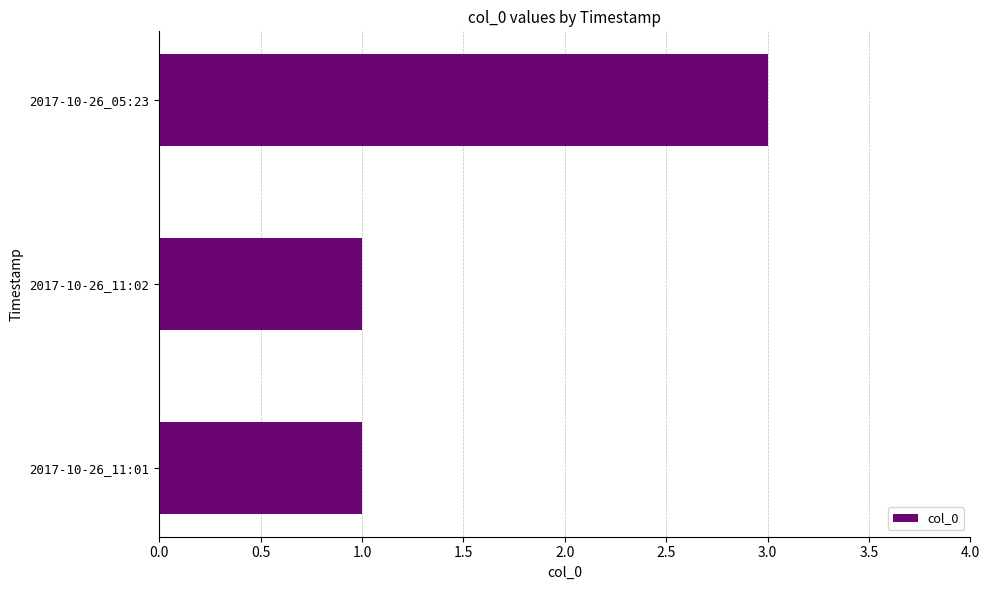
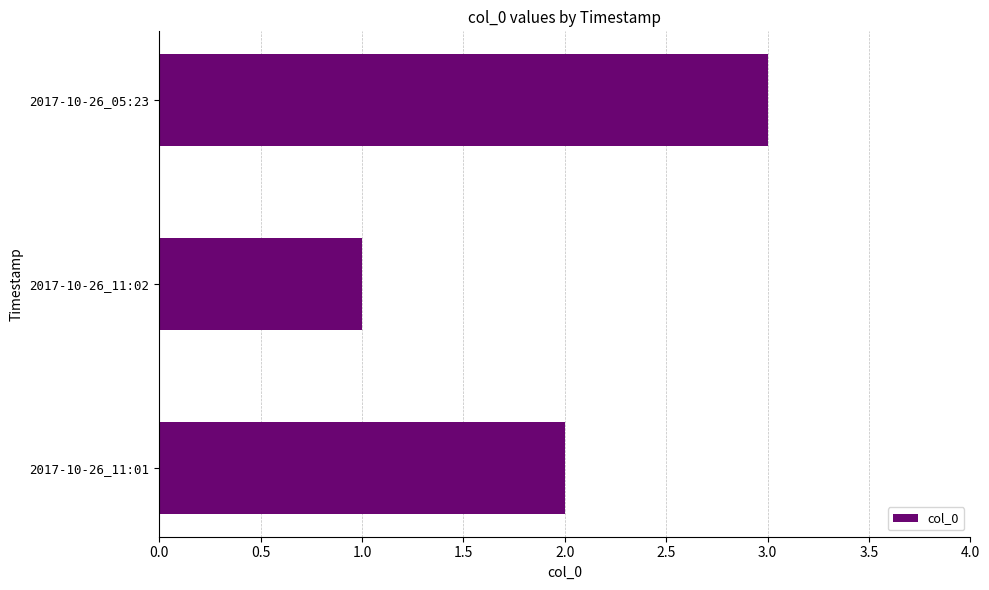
  {
    "2017-10-26_05:23": 3,
    "2017-10-26_11:02": 1,
-   "2017-10-26_11:01": 1
+   "2017-10-26_11:01": 2
  }
